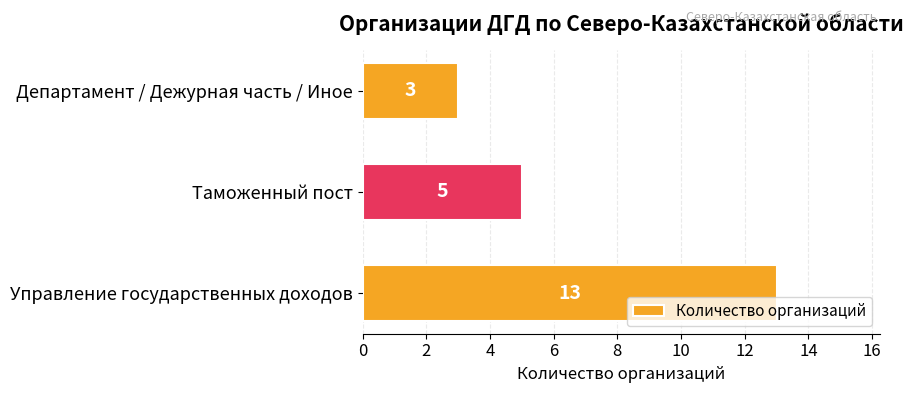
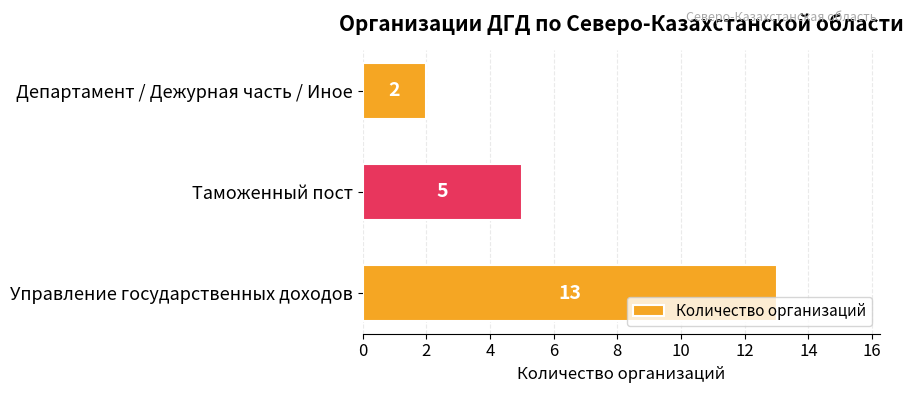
  {
-   "Департамент / Дежурная часть / Иное": 3,
+   "Департамент / Дежурная часть / Иное": 2,
    "Таможенный пост": 5,
    "Управление государственных доходов": 13
  }
